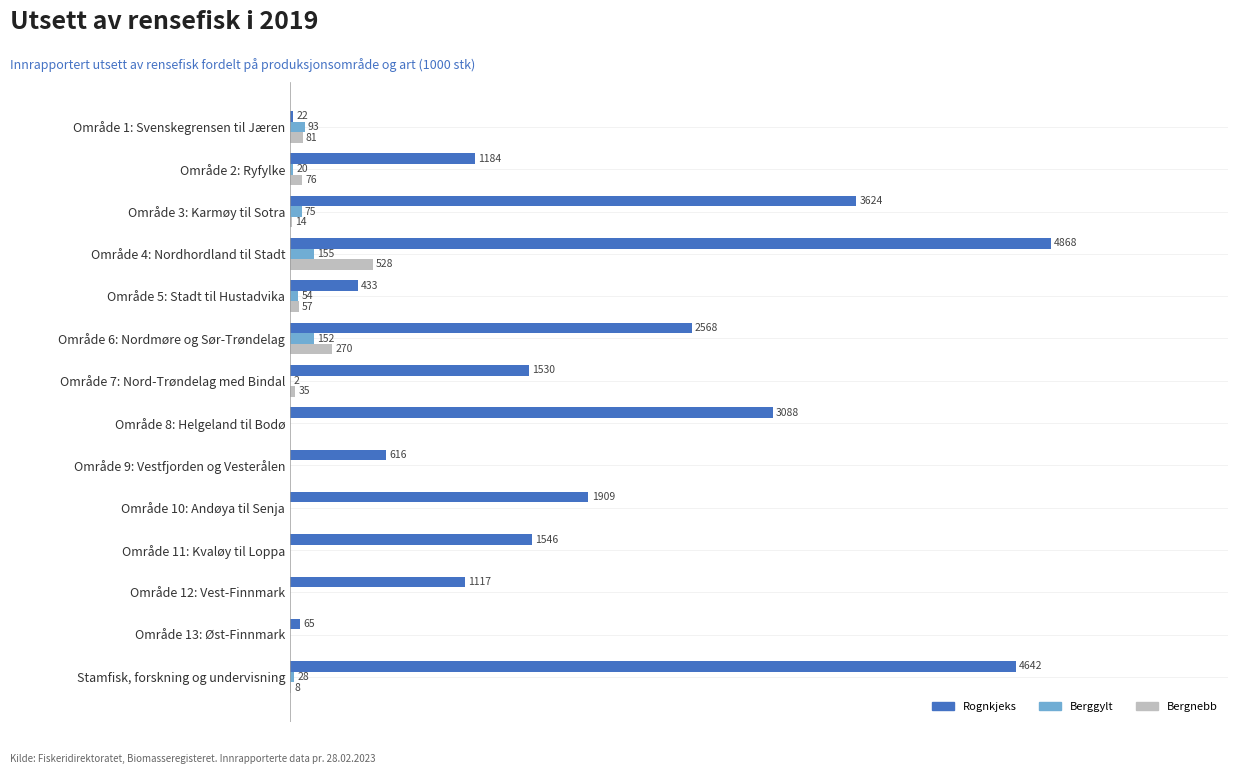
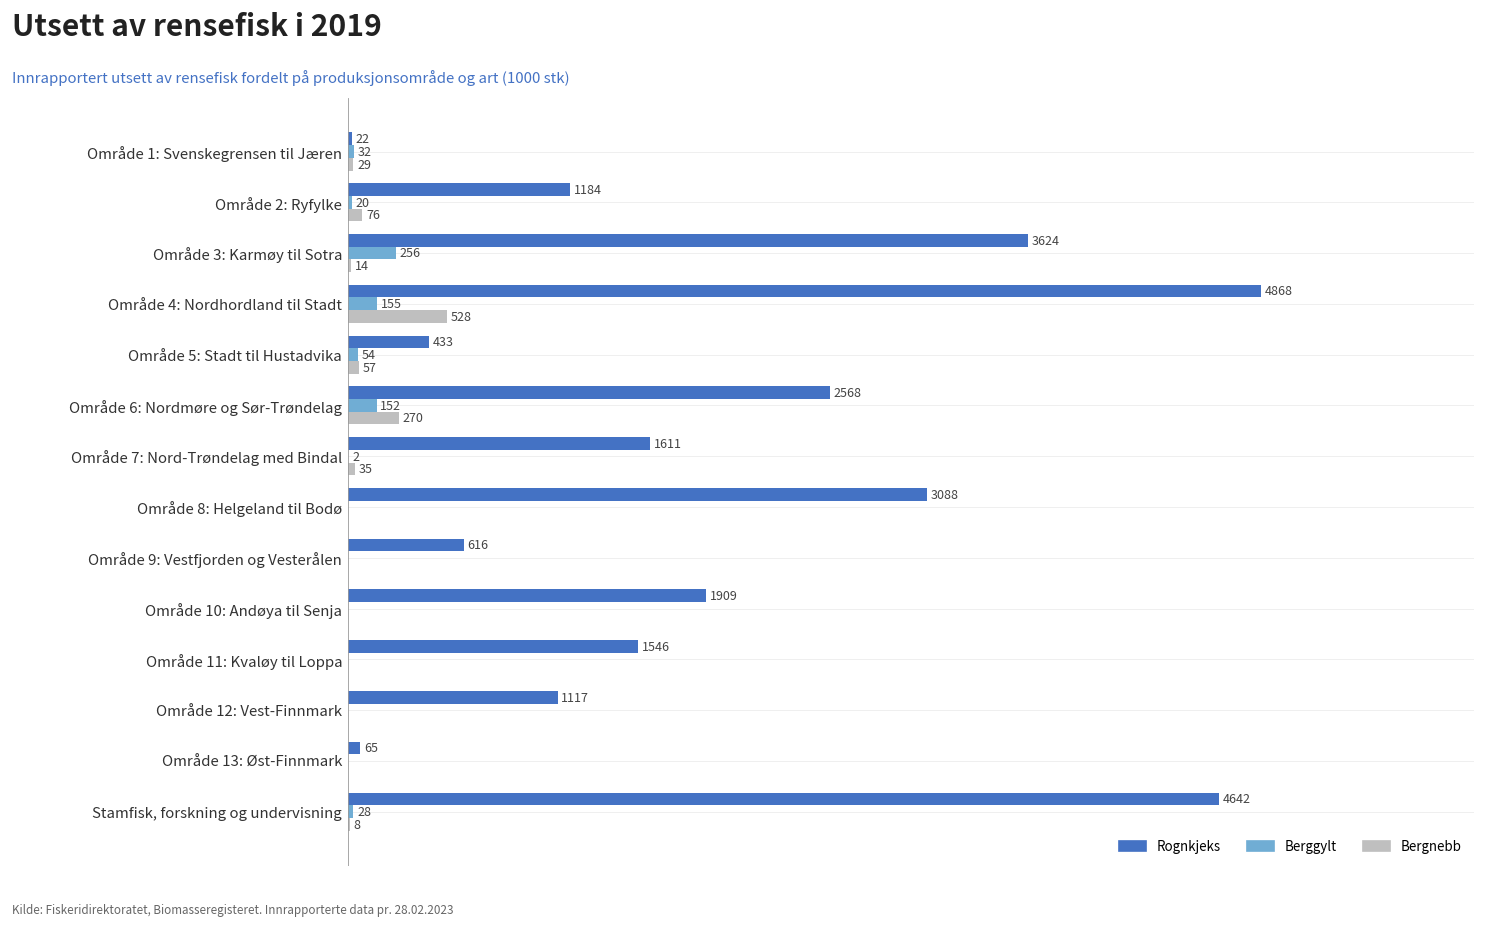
  {
    "Rognkjeks": {
      "Område 1: Svenskegrensen til Jæren": 22,
      "Område 2: Ryfylke": 1184,
      "Område 3: Karmøy til Sotra": 3624,
      "Område 4: Nordhordland til Stadt": 4868,
      "Område 5: Stadt til Hustadvika": 433,
      "Område 6: Nordmøre og Sør-Trøndelag": 2568,
-     "Område 7: Nord-Trøndelag med Bindal": 1530,
+     "Område 7: Nord-Trøndelag med Bindal": 1611,
      "Område 8: Helgeland til Bodø": 3088,
      "Område 9: Vestfjorden og Vesterålen": 616,
      "Område 10: Andøya til Senja": 1909,
      "Område 11: Kvaløy til Loppa": 1546,
      "Område 12: Vest-Finnmark": 1117,
      "Område 13: Øst-Finnmark": 65,
      "Stamfisk, forskning og undervisning": 4642
    },
    "Berggylt": {
-     "Område 1: Svenskegrensen til Jæren": 93,
+     "Område 1: Svenskegrensen til Jæren": 32,
      "Område 2: Ryfylke": 20,
-     "Område 3: Karmøy til Sotra": 75,
+     "Område 3: Karmøy til Sotra": 256,
      "Område 4: Nordhordland til Stadt": 155,
      "Område 5: Stadt til Hustadvika": 54,
      "Område 6: Nordmøre og Sør-Trøndelag": 152,
      "Område 7: Nord-Trøndelag med Bindal": 2,
      "Stamfisk, forskning og undervisning": 28
    },
    "Bergnebb": {
-     "Område 1: Svenskegrensen til Jæren": 81,
+     "Område 1: Svenskegrensen til Jæren": 29,
      "Område 2: Ryfylke": 76,
      "Område 3: Karmøy til Sotra": 14,
      "Område 4: Nordhordland til Stadt": 528,
      "Område 5: Stadt til Hustadvika": 57,
      "Område 6: Nordmøre og Sør-Trøndelag": 270,
      "Område 7: Nord-Trøndelag med Bindal": 35,
      "Stamfisk, forskning og undervisning": 8
    }
  }
